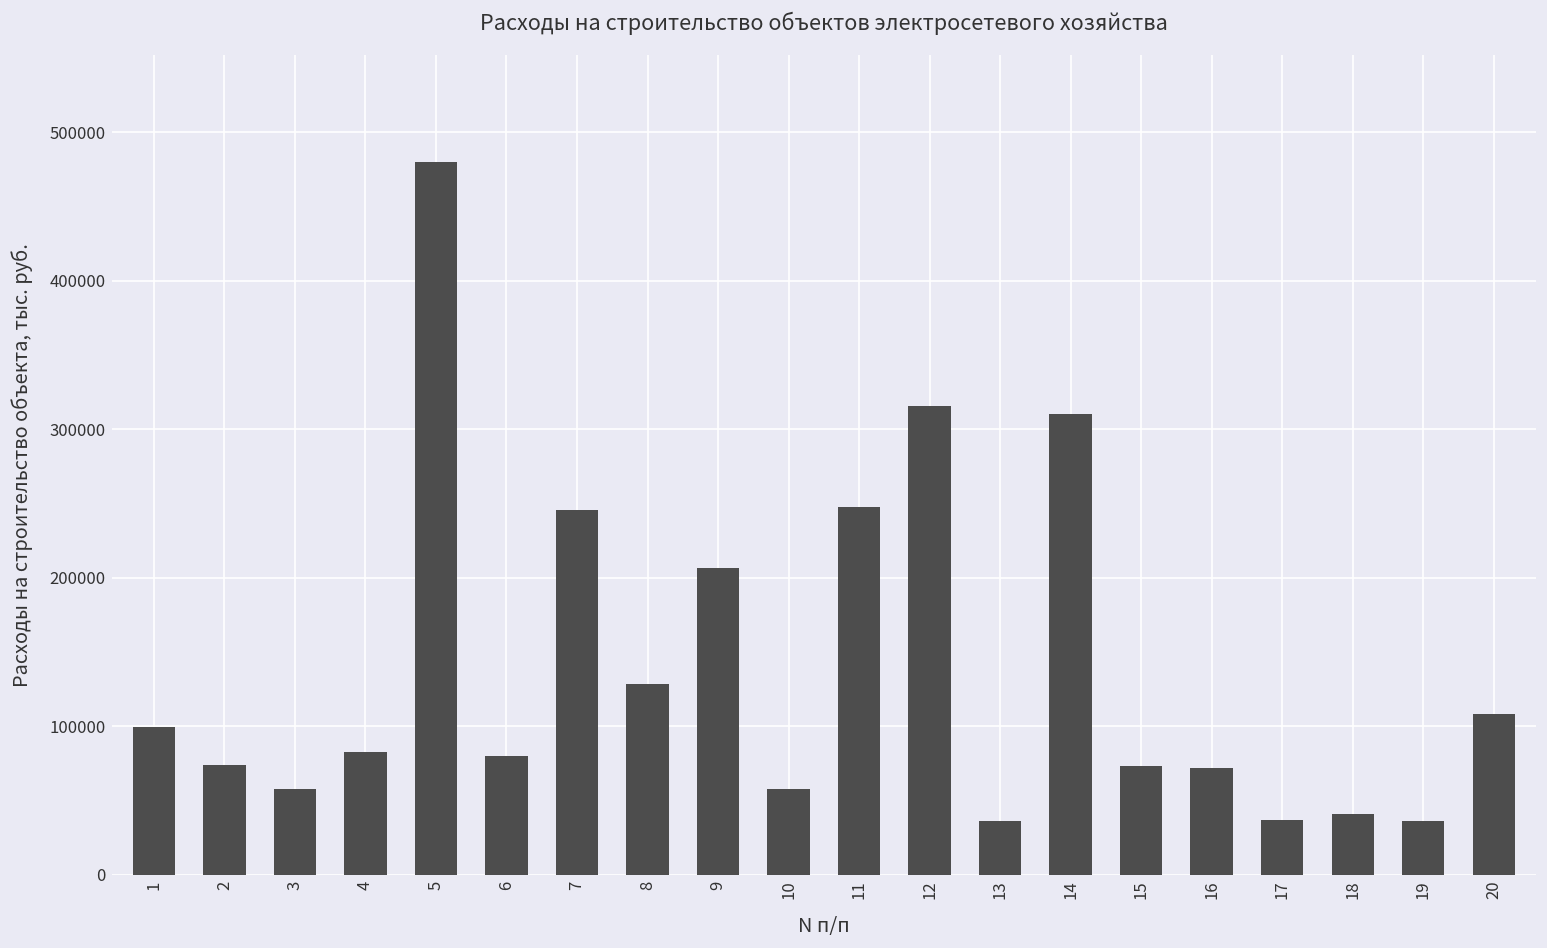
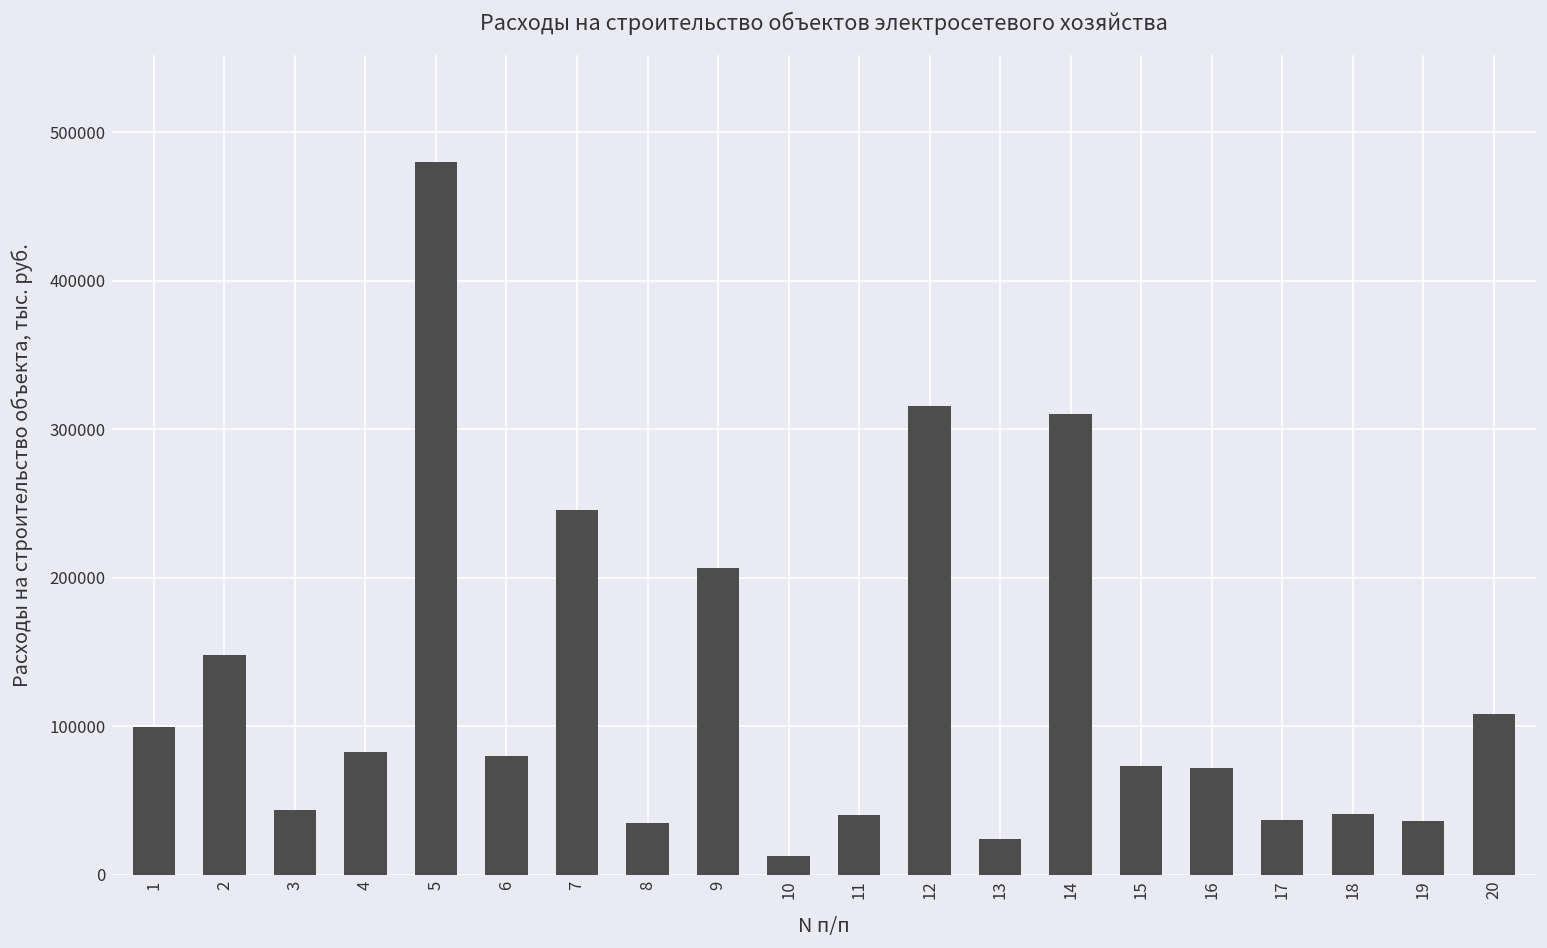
  {
    "1": 99000,
-   "2": 74000,
-   "3": 57000,
+   "2": 148000,
+   "3": 44000,
    "4": 82000,
    "5": 480000,
    "6": 80000,
    "7": 245000,
-   "8": 128000,
+   "8": 35000,
    "9": 207000,
-   "10": 58000,
-   "11": 247000,
+   "10": 12000,
+   "11": 40000,
    "12": 316000,
-   "13": 36000,
+   "13": 24000,
    "14": 310000,
    "15": 73000,
    "16": 72000,
    "17": 36000,
    "18": 41000,
    "19": 36000,
    "20": 108000
  }
